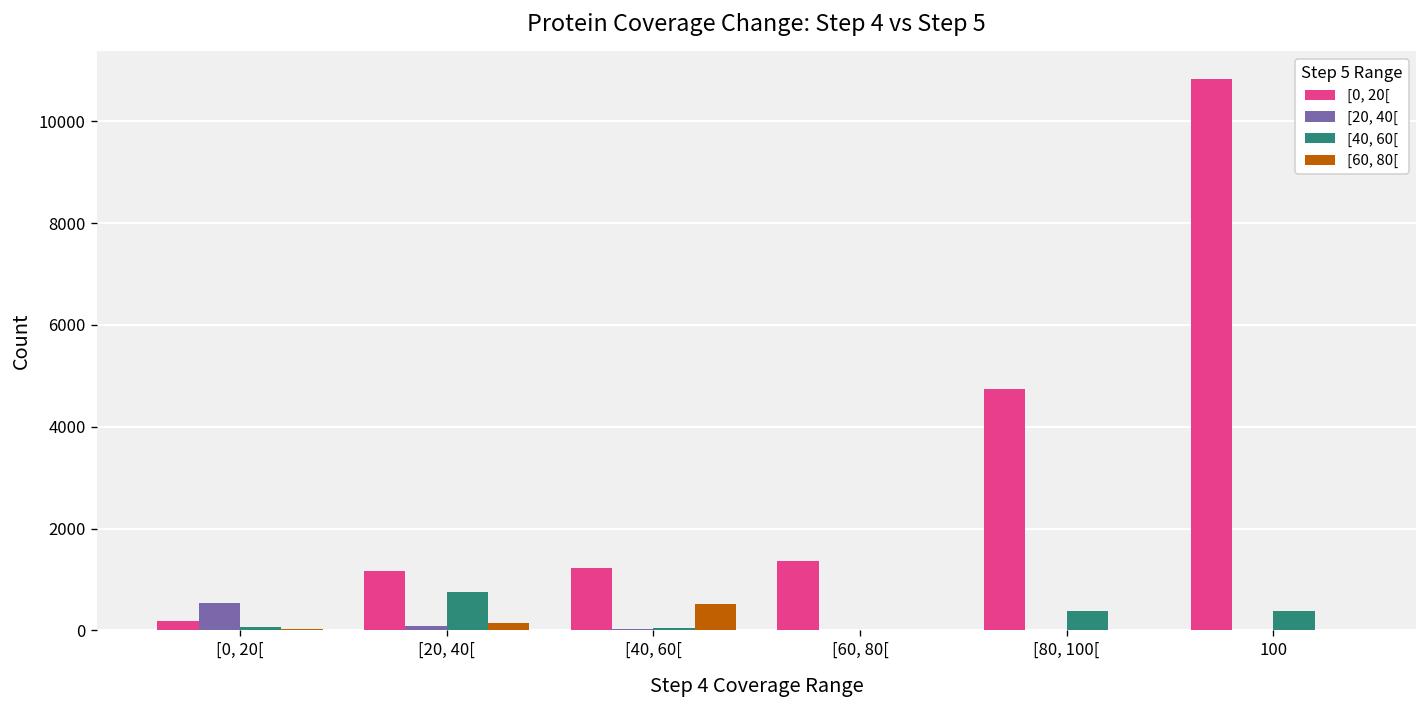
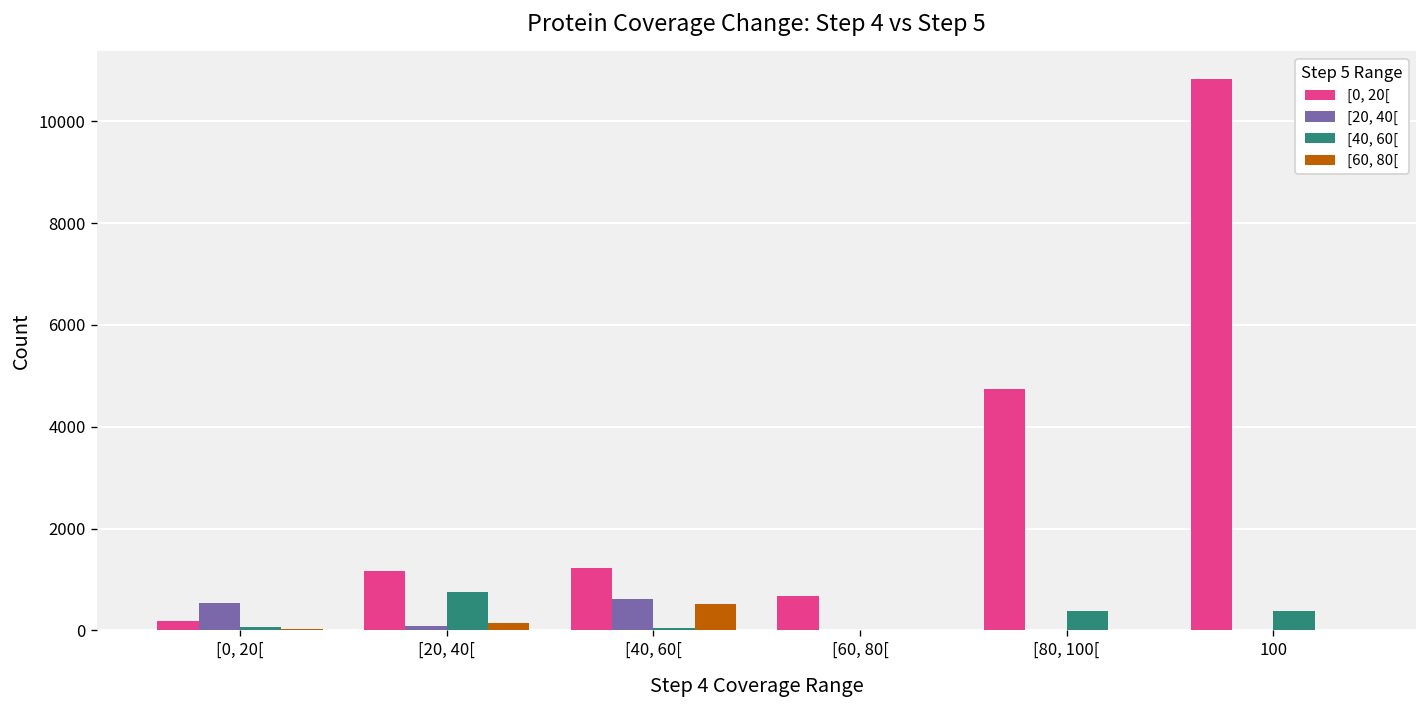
  {
    "[0, 20[": {
      "[0, 20[": 200,
      "[20, 40[": 1200,
      "[40, 60[": 1200,
-     "[60, 80[": 1400,
+     "[60, 80[": 700,
      "[80, 100[": 4700,
      "100": 10800
    },
    "[20, 40[": {
      "[0, 20[": 500,
      "[20, 40[": 100,
-     "[40, 60[": 0
+     "[40, 60[": 600
    },
    "[40, 60[": {
      "[0, 20[": 100,
      "[20, 40[": 800,
      "[80, 100[": 400,
      "100": 400
    },
    "[60, 80[": {
      "[20, 40[": 100,
      "[40, 60[": 500
    }
  }
